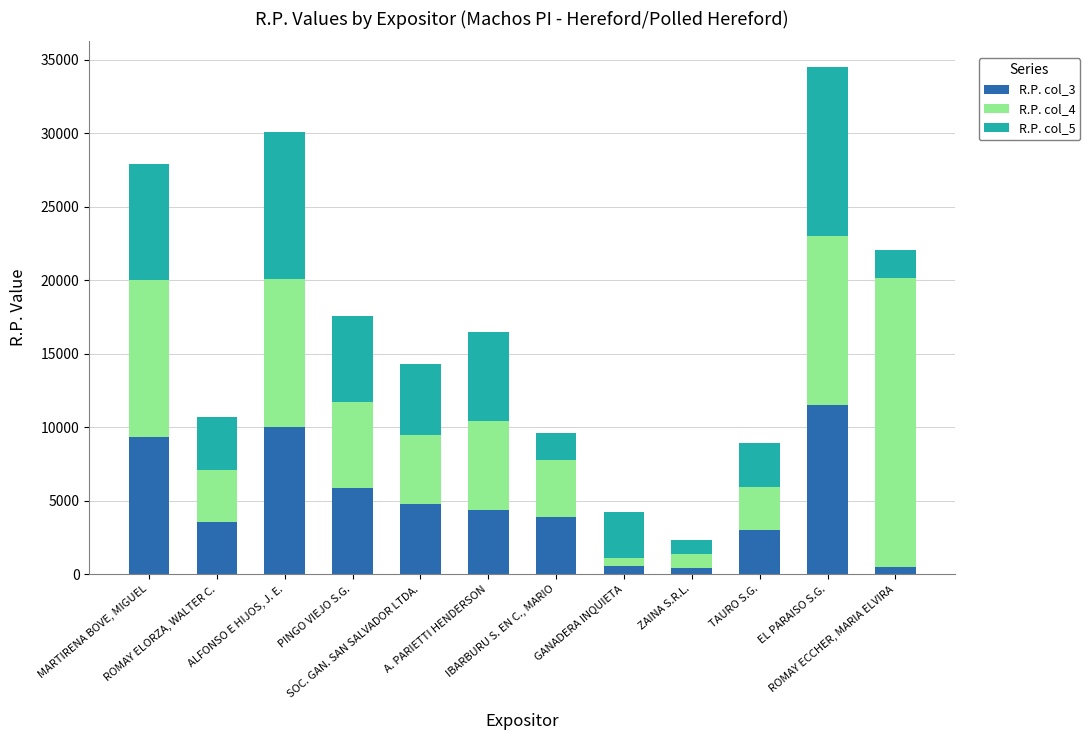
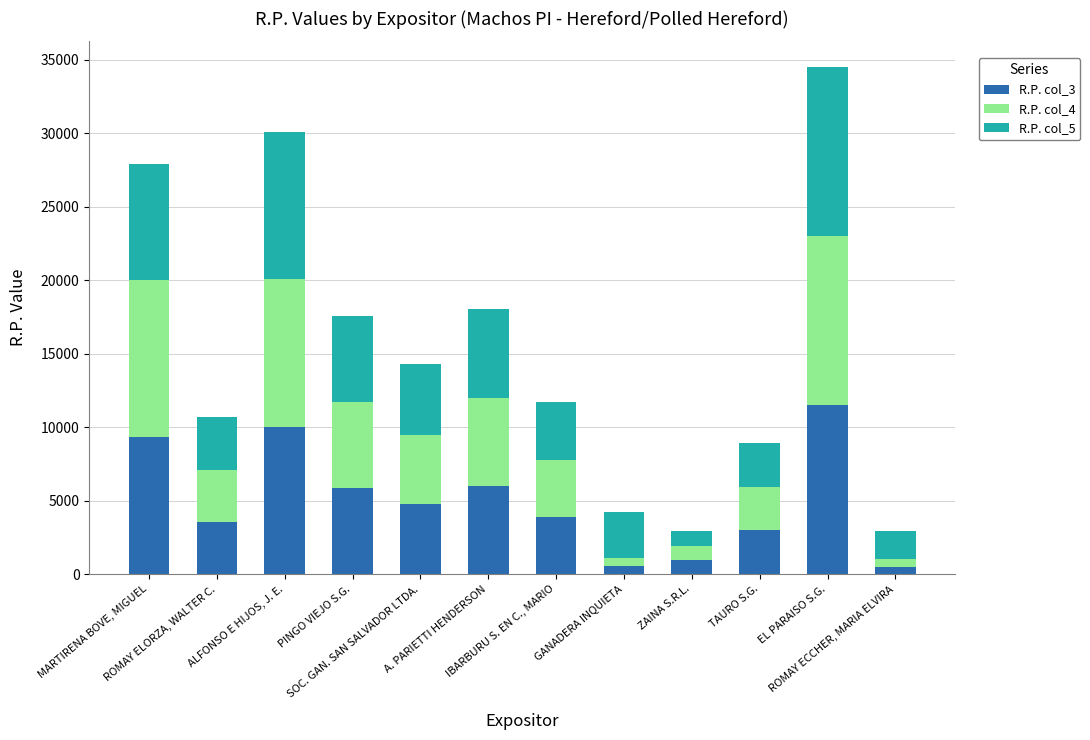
  {
    "R.P. col_3": {
      "MARTIRENA BOVE, MIGUEL": 9300,
      "ROMAY ELORZA, WALTER C.": 3600,
      "ALFONSO E HIJOS, J. E.": 10000,
      "PINGO VIEJO S.G.": 5900,
      "SOC. GAN. SAN SALVADOR LTDA.": 4700,
-     "A. PARIETTI HENDERSON": 4400,
+     "A. PARIETTI HENDERSON": 6000,
      "IBARBURU S. EN C., MARIO": 3900,
      "GANADERA INQUIETA": 500,
-     "ZAINA S.R.L.": 400,
+     "ZAINA S.R.L.": 1000,
      "TAURO S.G.": 3000,
      "EL PARAISO S.G.": 11500,
      "ROMAY ECCHER, MARIA ELVIRA": 500
    },
    "R.P. col_4": {
      "MARTIRENA BOVE, MIGUEL": 10700,
      "ROMAY ELORZA, WALTER C.": 3600,
      "ALFONSO E HIJOS, J. E.": 10000,
      "PINGO VIEJO S.G.": 5900,
      "SOC. GAN. SAN SALVADOR LTDA.": 4700,
      "A. PARIETTI HENDERSON": 6000,
      "IBARBURU S. EN C., MARIO": 3900,
      "GANADERA INQUIETA": 500,
      "ZAINA S.R.L.": 1000,
      "TAURO S.G.": 3000,
      "EL PARAISO S.G.": 11500,
-     "ROMAY ECCHER, MARIA ELVIRA": 19600
+     "ROMAY ECCHER, MARIA ELVIRA": 500
    },
    "R.P. col_5": {
      "MARTIRENA BOVE, MIGUEL": 7900,
      "ROMAY ELORZA, WALTER C.": 3600,
      "ALFONSO E HIJOS, J. E.": 10000,
      "PINGO VIEJO S.G.": 5900,
      "SOC. GAN. SAN SALVADOR LTDA.": 4800,
      "A. PARIETTI HENDERSON": 6000,
-     "IBARBURU S. EN C., MARIO": 1800,
+     "IBARBURU S. EN C., MARIO": 3900,
      "GANADERA INQUIETA": 3100,
      "ZAINA S.R.L.": 1000,
      "TAURO S.G.": 3000,
      "EL PARAISO S.G.": 11500,
      "ROMAY ECCHER, MARIA ELVIRA": 1900
    }
  }
